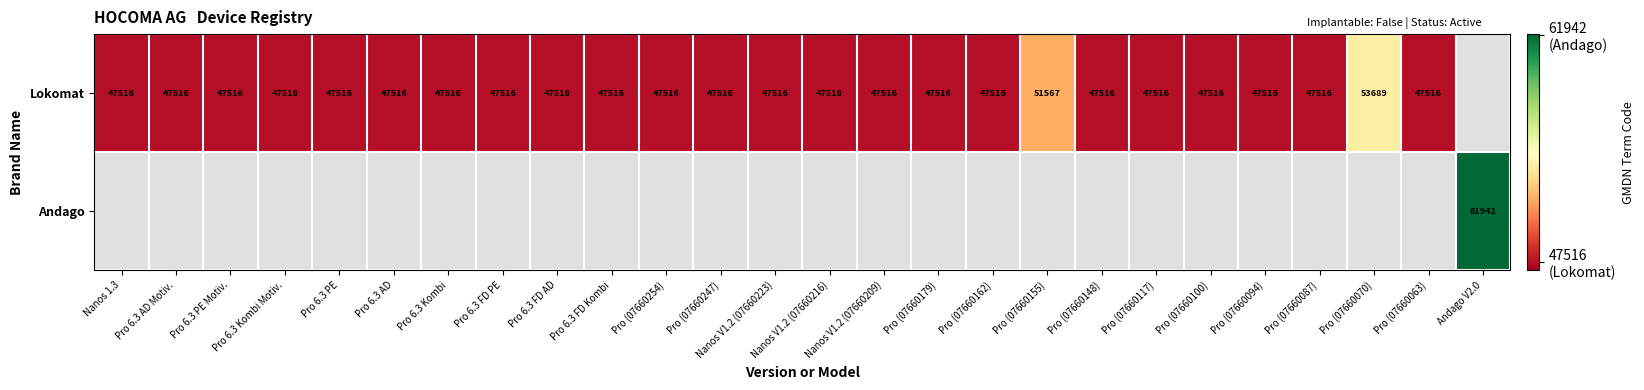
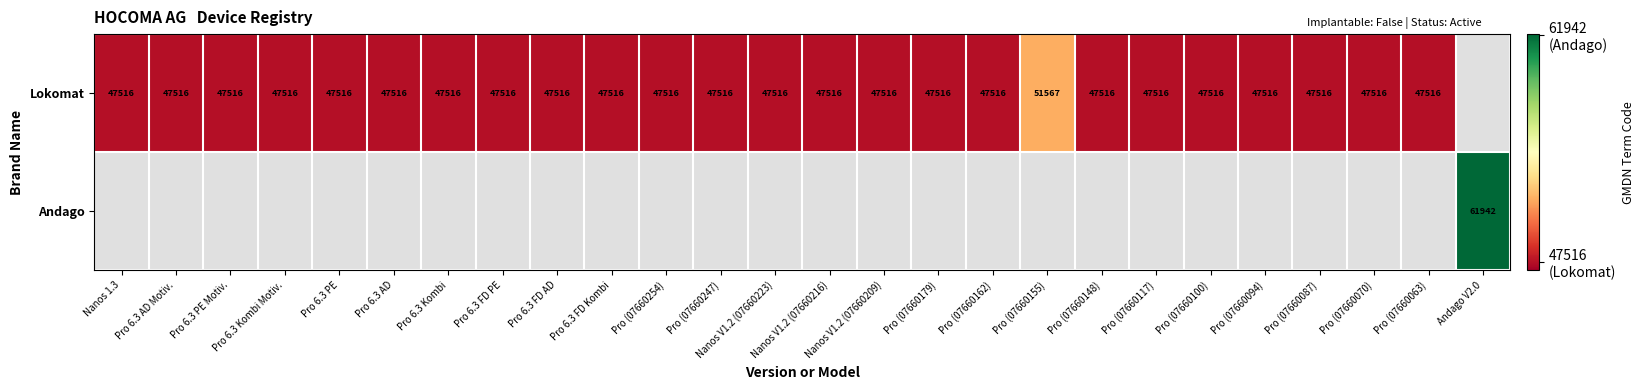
  {
    "Lokomat": {
      "Nanos 1.3": 47516,
      "Pro 6.3 AD Motiv.": 47516,
      "Pro 6.3 PE Motiv.": 47516,
      "Pro 6.3 Kombi Motiv.": 47516,
      "Pro 6.3 PE": 47516,
      "Pro 6.3 AD": 47516,
      "Pro 6.3 Kombi": 47516,
      "Pro 6.3 FD PE": 47516,
      "Pro 6.3 FD AD": 47516,
      "Pro 6.3 FD Kombi": 47516,
      "Pro (07660254)": 47516,
      "Pro (07660247)": 47516,
      "Nanos V1.2 (07660223)": 47516,
      "Nanos V1.2 (07660216)": 47516,
      "Nanos V1.2 (07660209)": 47516,
      "Pro (07660179)": 47516,
      "Pro (07660162)": 47516,
      "Pro (07660155)": 51567,
      "Pro (07660148)": 47516,
      "Pro (07660117)": 47516,
      "Pro (07660100)": 47516,
      "Pro (07660094)": 47516,
      "Pro (07660087)": 47516,
-     "Pro (07660070)": 53689,
+     "Pro (07660070)": 47516,
      "Pro (07660063)": 47516
    },
    "Andago": {
      "Andago V2.0": 61942
    }
  }
